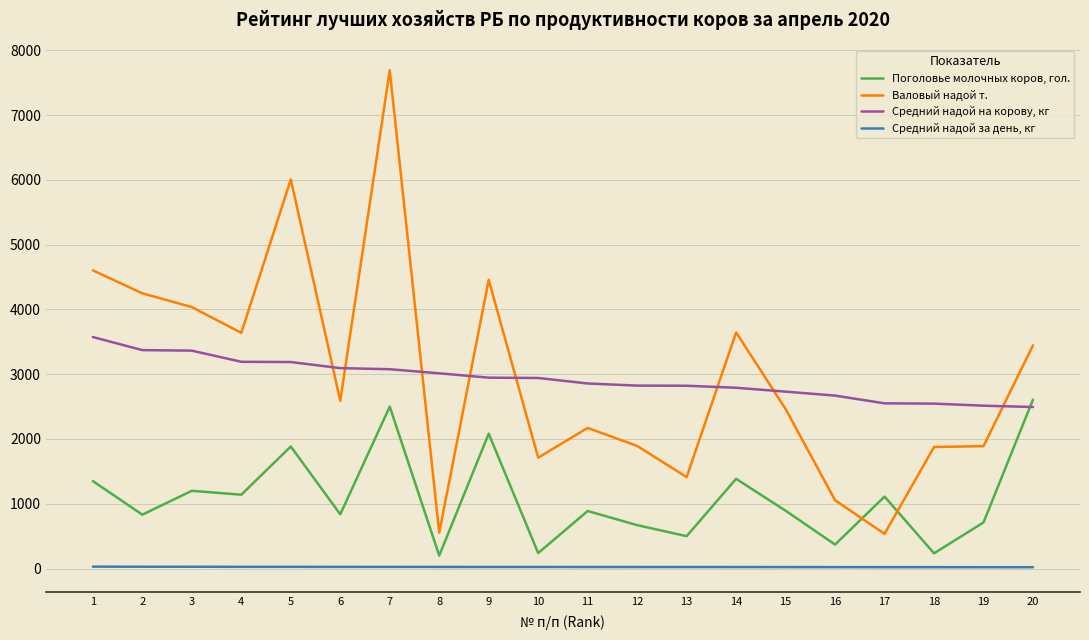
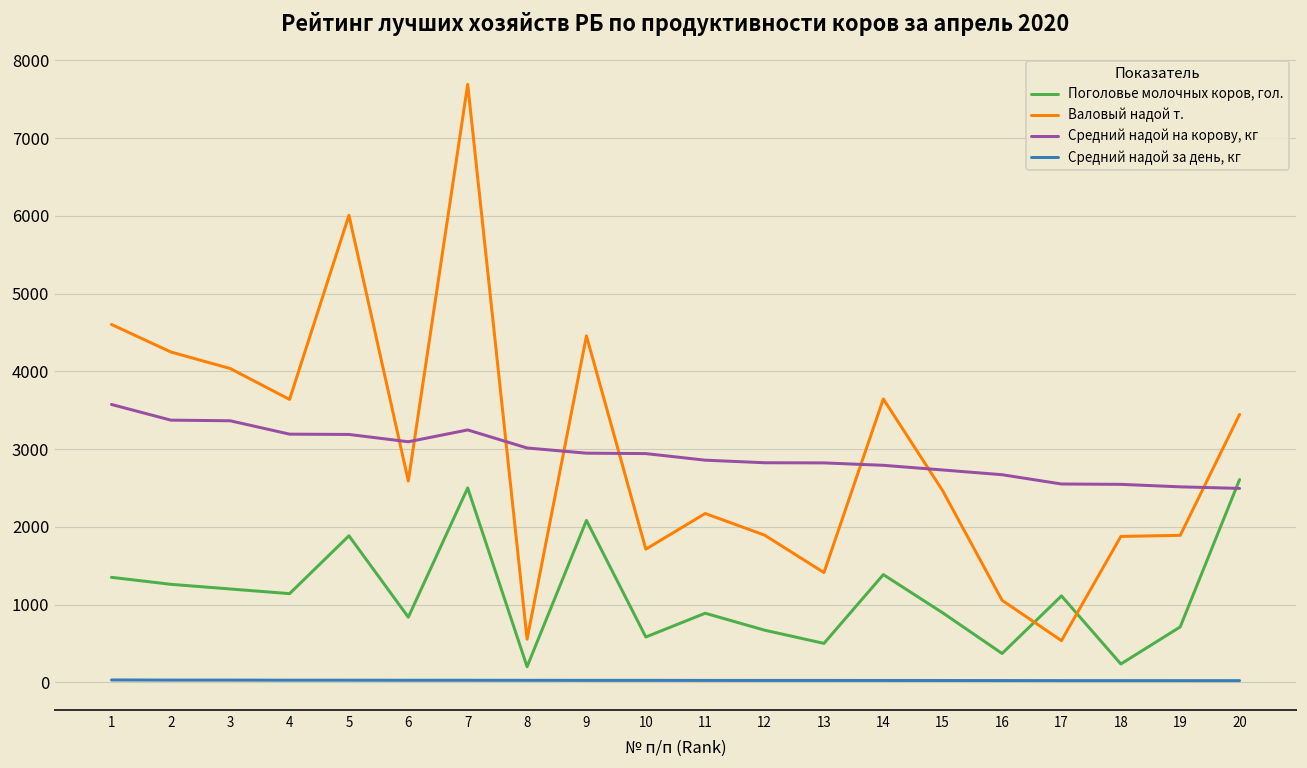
  {
    "Поголовье молочных коров, гол.": {
      "1": 1400,
-     "2": 800,
+     "2": 1300,
      "3": 1200,
      "4": 1100,
      "5": 1900,
      "6": 800,
      "7": 2500,
      "8": 200,
      "9": 2100,
-     "10": 200,
+     "10": 600,
      "11": 900,
      "12": 700,
      "13": 500,
      "14": 1400,
      "15": 900,
      "16": 400,
      "17": 1100,
      "18": 200,
      "19": 700,
      "20": 2600
    },
    "Валовый надой т.": {
      "1": 4600,
      "2": 4200,
      "3": 4000,
      "4": 3600,
      "5": 6000,
      "6": 2600,
      "7": 7700,
      "8": 600,
      "9": 4500,
      "10": 1700,
      "11": 2200,
      "12": 1900,
      "13": 1400,
      "14": 3600,
      "15": 2500,
      "16": 1100,
      "17": 500,
      "18": 1900,
      "19": 1900,
      "20": 3400
    },
    "Средний надой на корову, кг": {
      "1": 3600,
      "2": 3400,
      "3": 3400,
      "4": 3200,
      "5": 3200,
      "6": 3100,
-     "7": 3100,
+     "7": 3200,
      "8": 3000,
      "9": 2900,
      "10": 2900,
      "11": 2900,
      "12": 2800,
      "13": 2800,
      "14": 2800,
      "15": 2700,
      "16": 2700,
      "17": 2600,
      "18": 2500,
      "19": 2500,
      "20": 2500
    },
    "Средний надой за день, кг": {
      "1": 0,
      "2": 0,
      "3": 0,
      "4": 0,
      "5": 0,
      "6": 0,
      "7": 0,
      "8": 0,
      "9": 0,
      "10": 0,
      "11": 0,
      "12": 0,
      "13": 0,
      "14": 0,
      "15": 0,
      "16": 0,
      "17": 0,
      "18": 0,
      "19": 0,
      "20": 0
    }
  }
